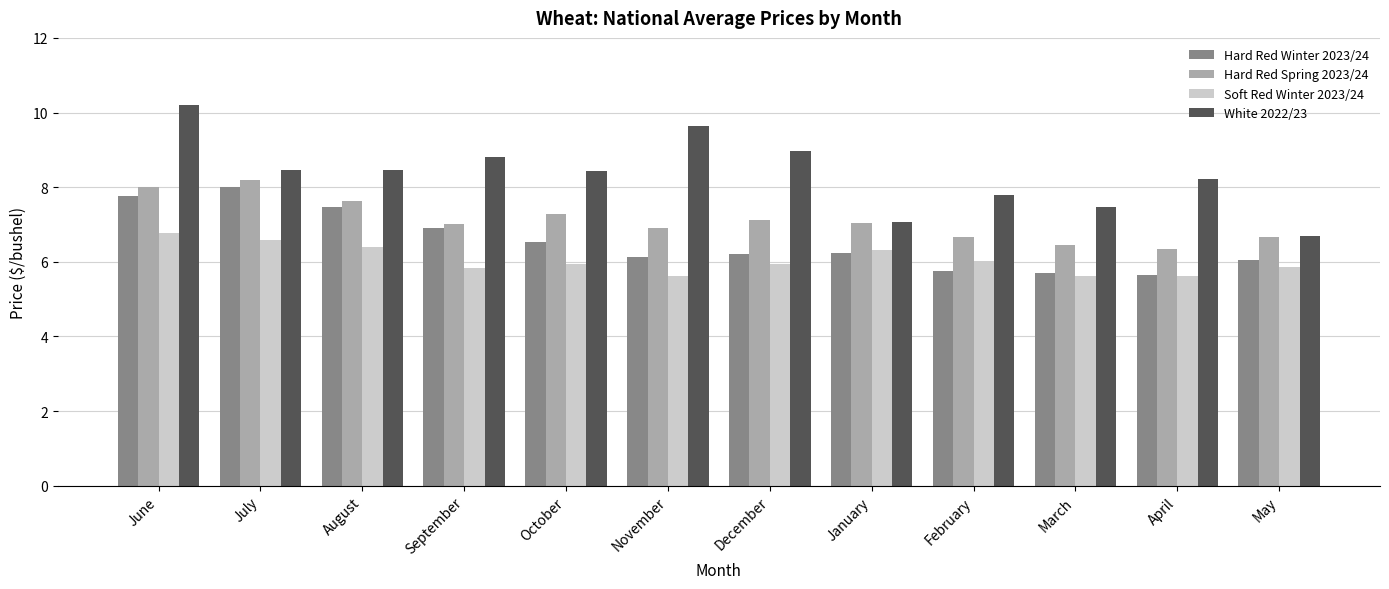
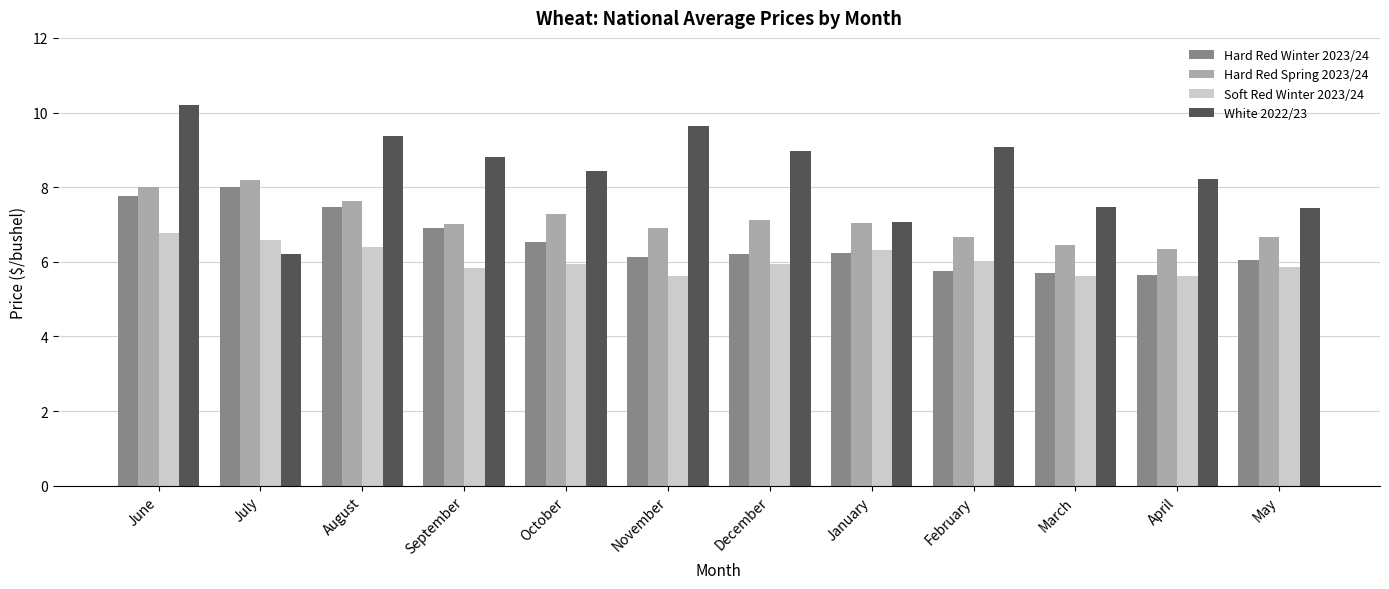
  {
    "White 2022/23": {
      "June": 10.2,
-     "July": 8.5,
-     "August": 8.5,
+     "July": 6.2,
+     "August": 9.4,
      "September": 8.8,
      "October": 8.4,
      "November": 9.7,
      "December": 9.0,
      "January": 7.1,
-     "February": 7.8,
+     "February": 9.1,
      "March": 7.5,
      "April": 8.2,
-     "May": 6.7
+     "May": 7.5
    }
  }
